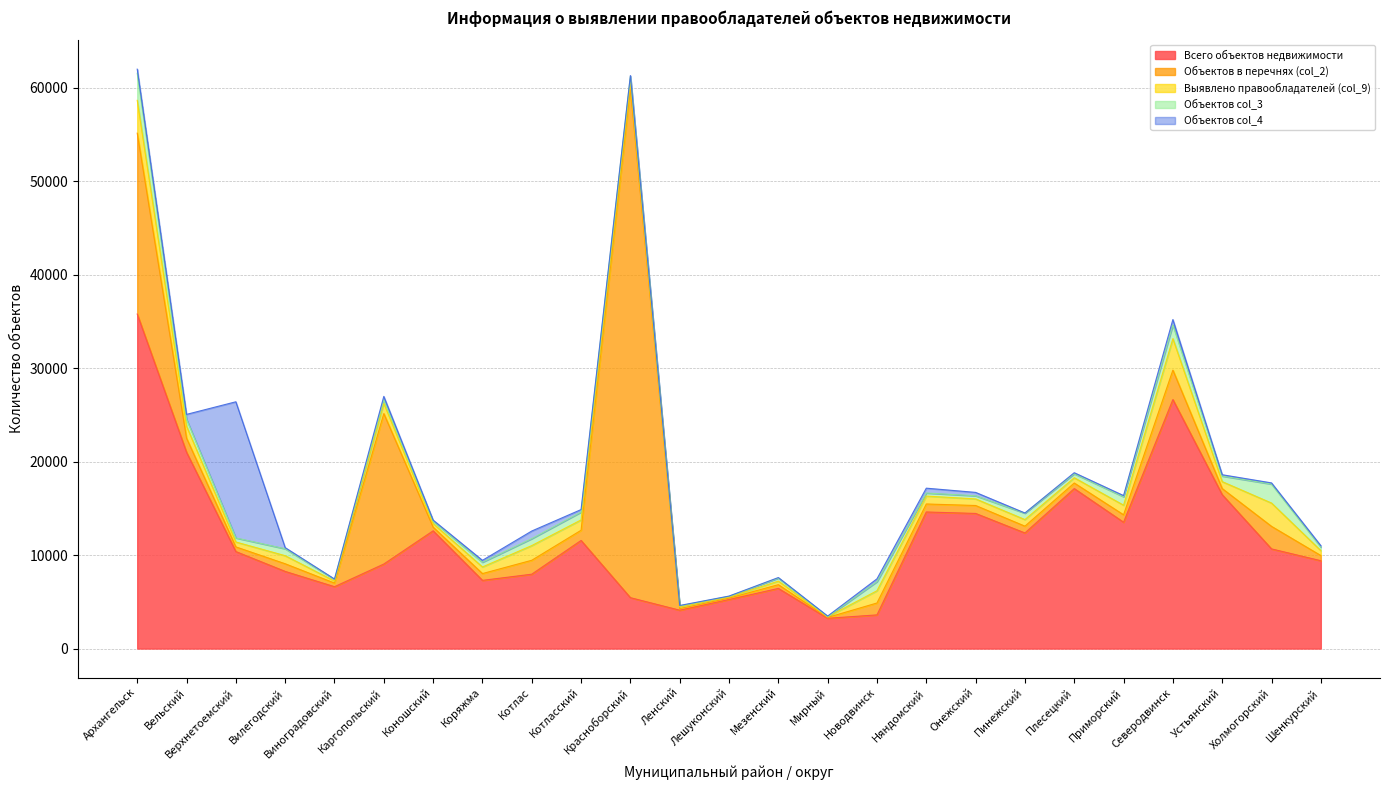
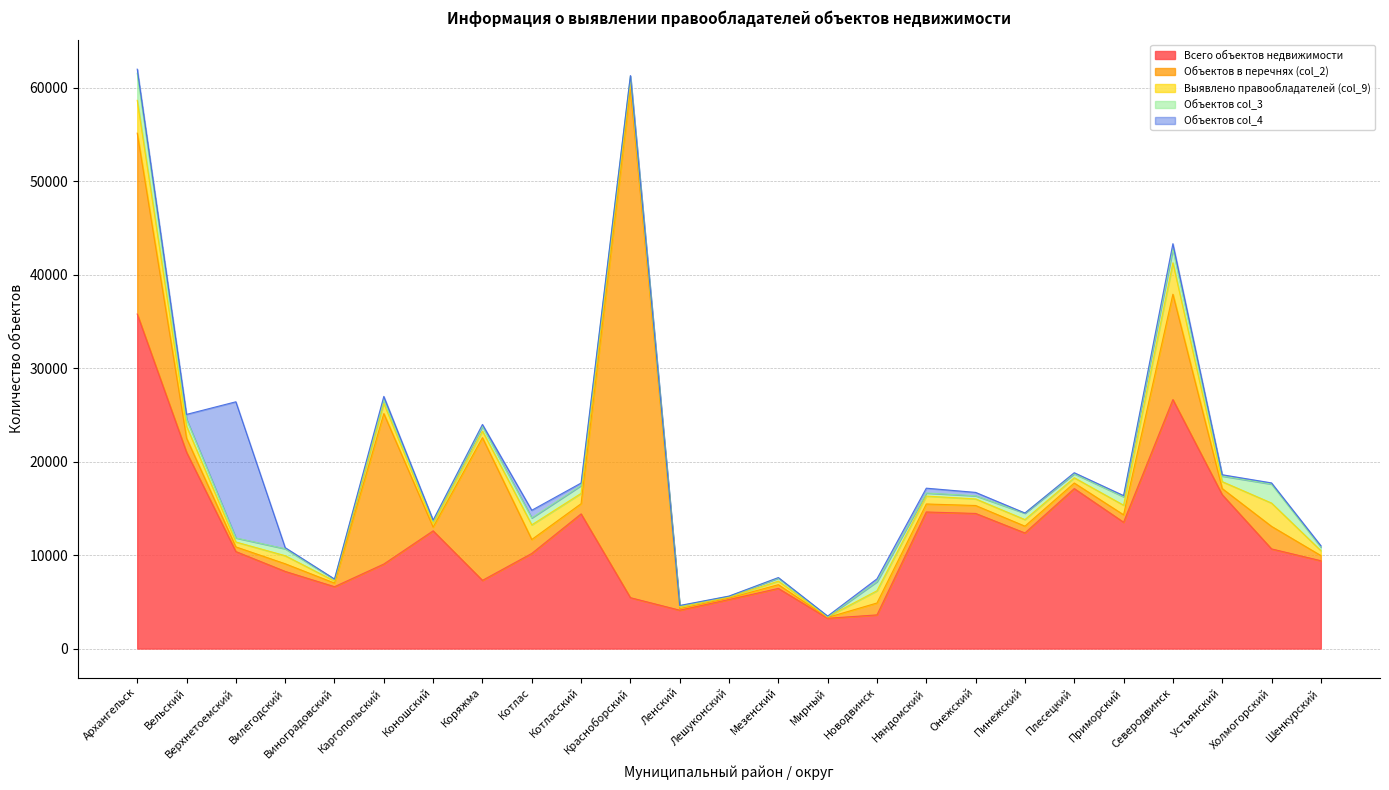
  {
    "Всего объектов недвижимости": {
      "Архангельск": 36000,
      "Вельский": 21000,
      "Верхнетоемский": 10000,
      "Вилегодский": 8000,
      "Виноградовский": 7000,
      "Каргопольский": 9000,
      "Коношский": 13000,
      "Коряжма": 7000,
-     "Котлас": 8000,
-     "Котласский": 12000,
+     "Котлас": 10000,
+     "Котласский": 14000,
      "Красноборский": 5000,
      "Мезенский": 6000,
      "Новодвинск": 4000,
      "Няндомский": 15000,
      "Онежский": 14000,
      "Пинежский": 12000,
      "Плесецкий": 17000,
      "Приморский": 14000,
      "Северодвинск": 27000,
      "Устьянский": 16000,
      "Холмогорский": 11000,
      "Шенкурский": 9000
    },
    "Объектов в перечнях (col_2)": {
      "Архангельск": 19000,
      "Вельский": 2000,
      "Верхнетоемский": 1000,
      "Вилегодский": 1000,
      "Каргопольский": 16000,
      "Коношский": 0,
-     "Коряжма": 1000,
+     "Коряжма": 15000,
      "Котлас": 1000,
      "Котласский": 1000,
      "Красноборский": 54000,
      "Мезенский": 0,
      "Новодвинск": 1000,
      "Няндомский": 1000,
      "Онежский": 1000,
      "Пинежский": 1000,
      "Плесецкий": 1000,
      "Приморский": 1000,
-     "Северодвинск": 3000,
+     "Северодвинск": 11000,
      "Устьянский": 1000,
      "Холмогорский": 2000,
      "Шенкурский": 1000
    },
    "Выявлено правообладателей (col_9)": {
      "Архангельск": 4000,
      "Вельский": 1000,
      "Верхнетоемский": 1000,
      "Вилегодский": 1000,
      "Каргопольский": 1000,
      "Коряжма": 1000,
      "Котлас": 2000,
      "Котласский": 1000,
      "Красноборский": 1000,
      "Мезенский": 0,
      "Новодвинск": 1000,
      "Няндомский": 1000,
      "Онежский": 1000,
      "Пинежский": 1000,
      "Плесецкий": 1000,
      "Приморский": 1000,
      "Северодвинск": 3000,
      "Устьянский": 1000,
      "Холмогорский": 2000,
      "Шенкурский": 1000
    },
    "Объектов col_3": {
      "Архангельск": 3000,
      "Вельский": 1000,
      "Верхнетоемский": 0,
      "Каргопольский": 0,
      "Котлас": 1000,
      "Новодвинск": 1000,
      "Няндомский": 0,
      "Онежский": 0,
      "Северодвинск": 1000
    },
    "Объектов col_4": {
      "Архангельск": 0,
      "Вельский": 1000,
      "Верхнетоемский": 15000,
      "Каргопольский": 0,
      "Котлас": 1000,
      "Новодвинск": 0,
      "Няндомский": 1000,
      "Онежский": 0,
      "Северодвинск": 1000
    }
  }
